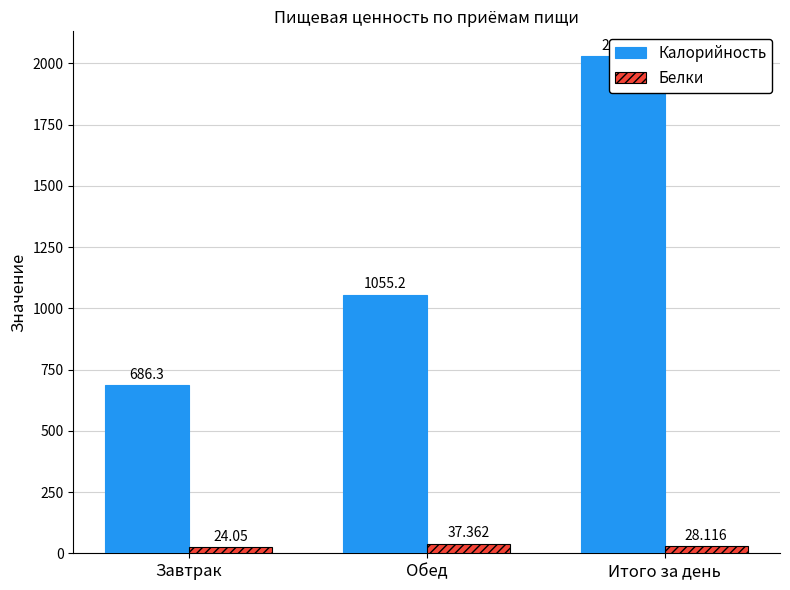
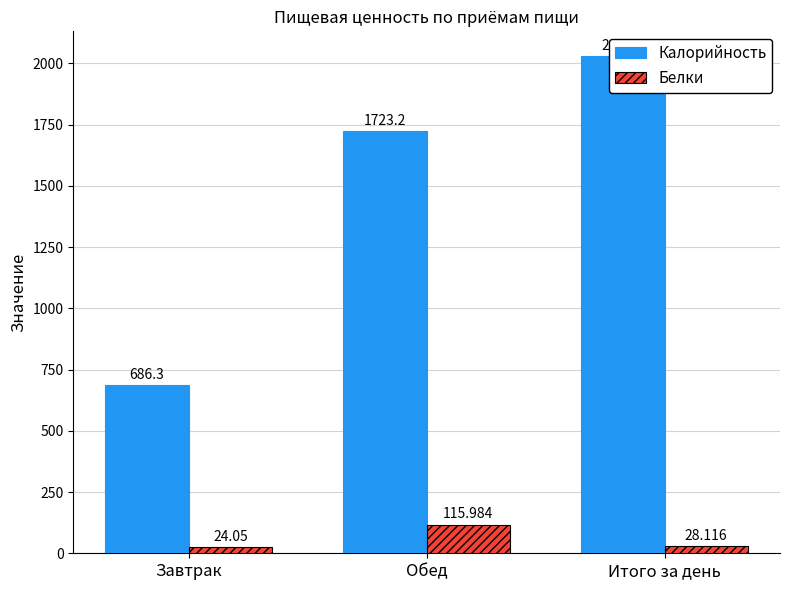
  {
    "Калорийность": {
      "Завтрак": 686.3,
-     "Обед": 1055.2
+     "Обед": 1723.2
    },
    "Белки": {
      "Завтрак": 24.05,
-     "Обед": 37.362,
+     "Обед": 115.984,
      "Итого за день": 28.116
    }
  }
